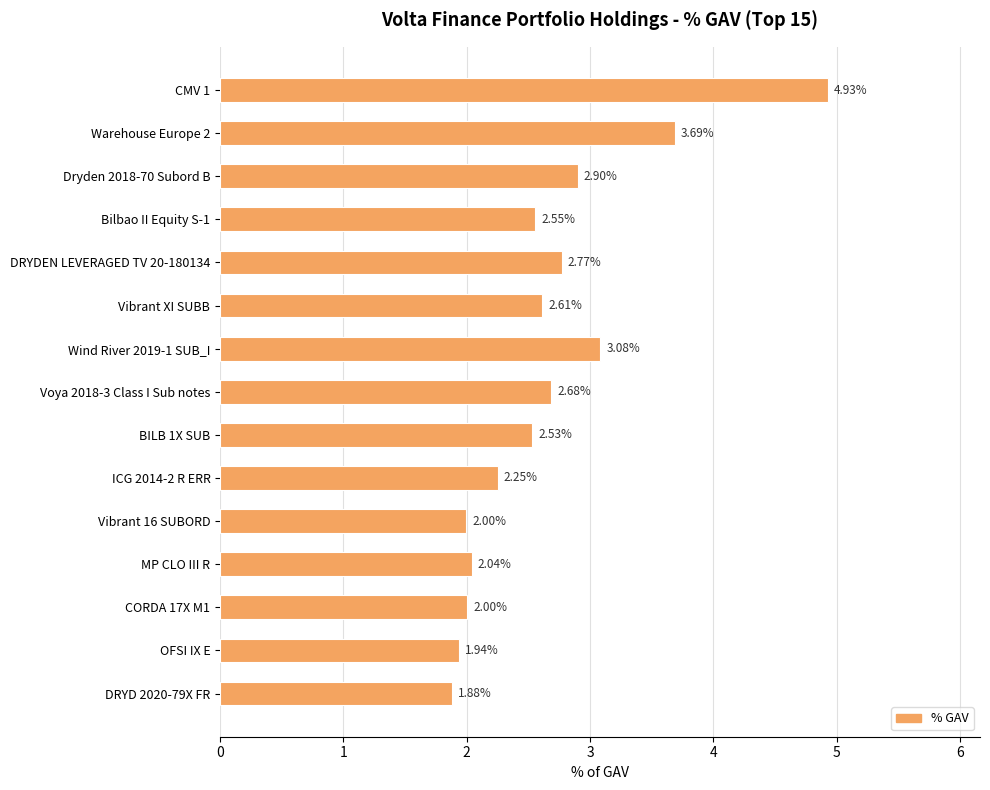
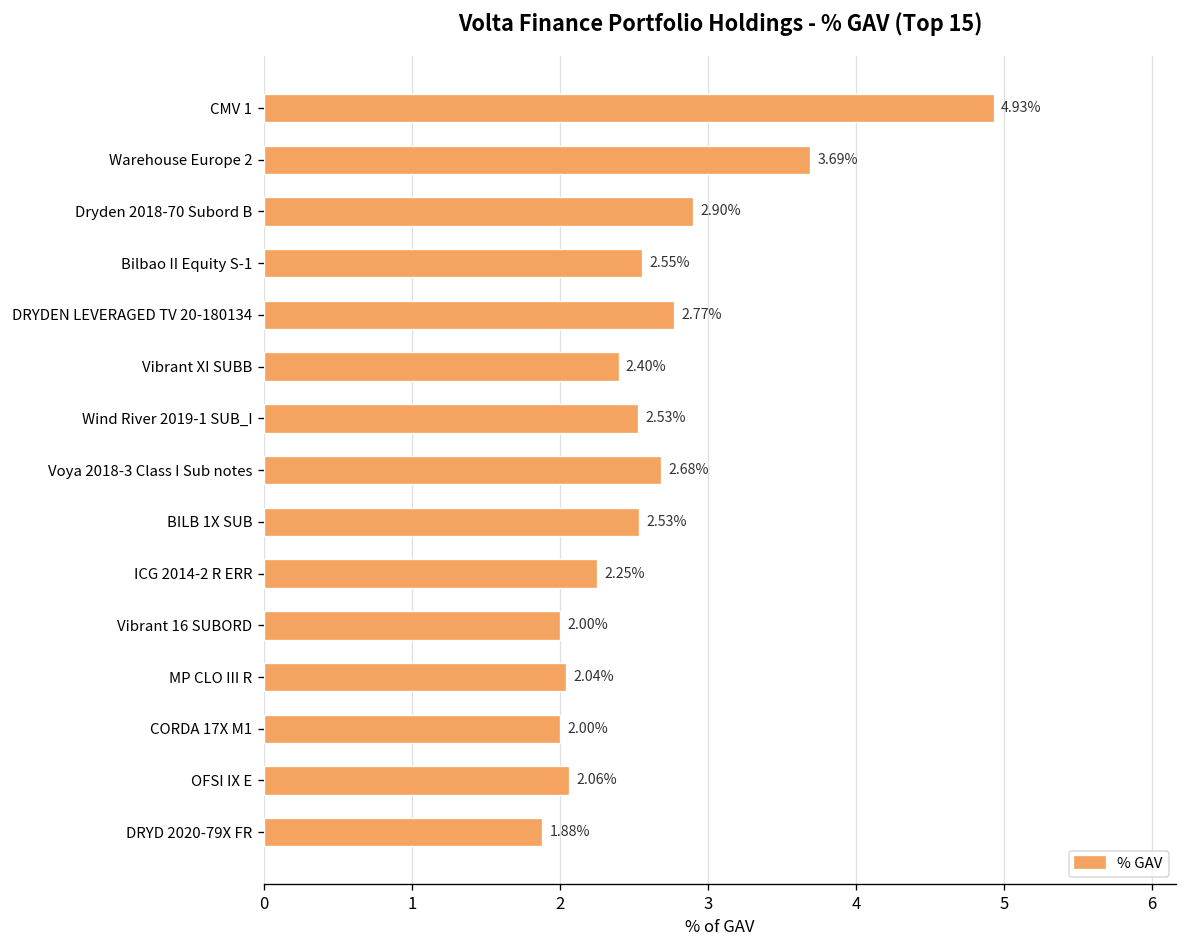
  {
    "CMV 1": "4.93%",
    "Warehouse Europe 2": "3.69%",
    "Dryden 2018-70 Subord B": "2.90%",
    "Bilbao II Equity S-1": "2.55%",
    "DRYDEN LEVERAGED TV 20-180134": "2.77%",
-   "Vibrant XI SUBB": "2.61%",
-   "Wind River 2019-1 SUB_I": "3.08%",
+   "Vibrant XI SUBB": "2.40%",
+   "Wind River 2019-1 SUB_I": "2.53%",
    "Voya 2018-3 Class I Sub notes": "2.68%",
    "BILB 1X SUB": "2.53%",
    "ICG 2014-2 R ERR": "2.25%",
    "Vibrant 16 SUBORD": "2.00%",
    "MP CLO III R": "2.04%",
    "CORDA 17X M1": "2.00%",
-   "OFSI IX E": "1.94%",
+   "OFSI IX E": "2.06%",
    "DRYD 2020-79X FR": "1.88%"
  }
